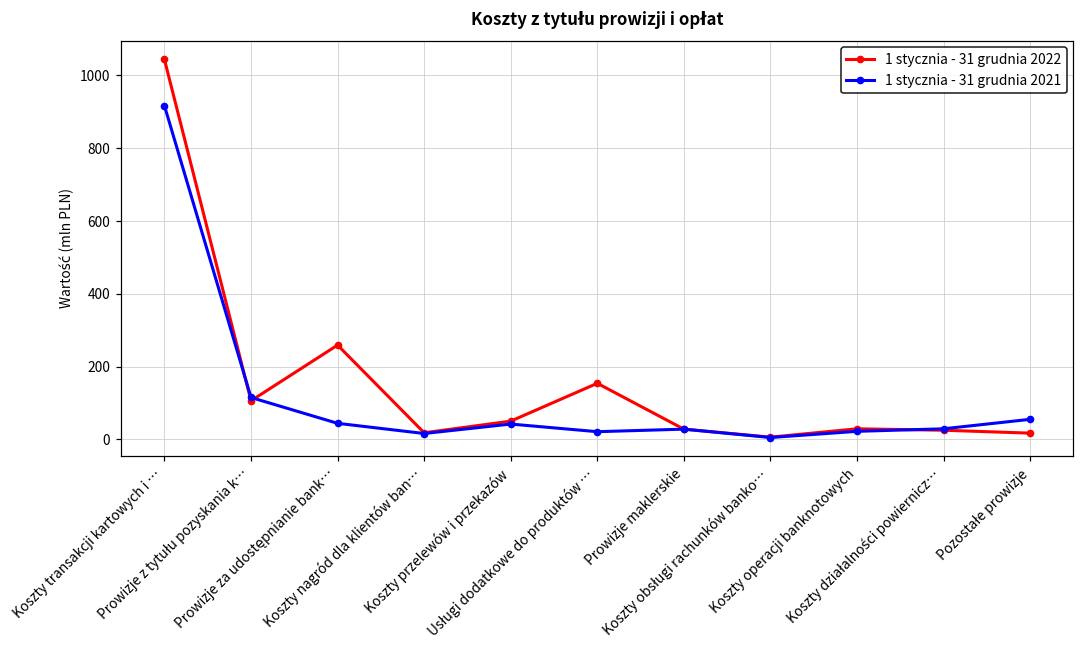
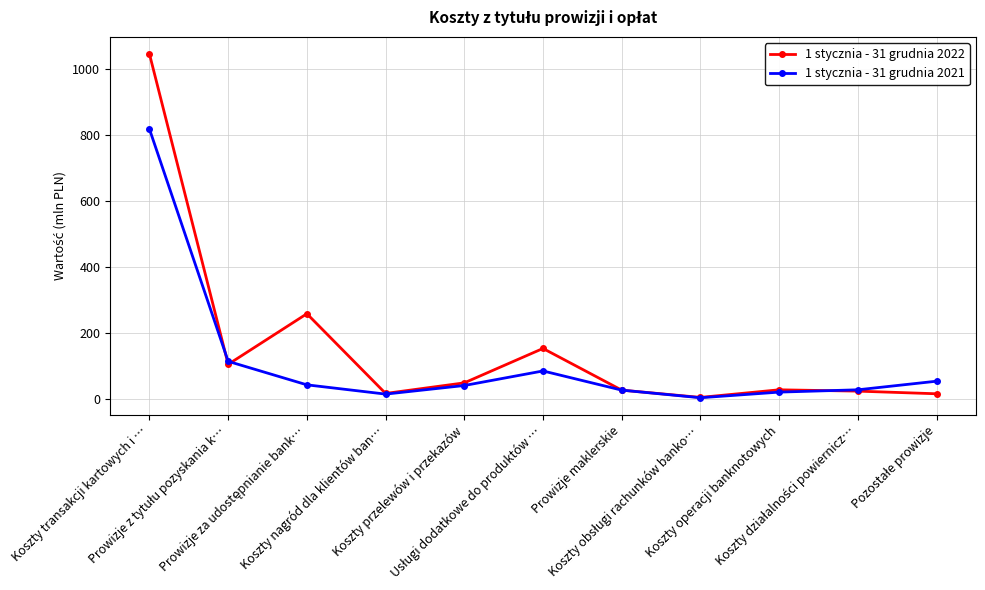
  {
    "1 stycznia - 31 grudnia 2022": {
      "Koszty transakcji kartowych i …": 1040,
      "Prowizje z tytułu pozyskania k…": 110,
      "Prowizje za udostępnianie bank…": 260,
      "Koszty przelewów i przekazów": 50,
      "Usługi dodatkowe do produktów …": 150,
      "Pozostałe prowizje": 20
    },
    "1 stycznia - 31 grudnia 2021": {
-     "Koszty transakcji kartowych i …": 920,
+     "Koszty transakcji kartowych i …": 820,
      "Prowizje z tytułu pozyskania k…": 120,
      "Prowizje za udostępnianie bank…": 40,
      "Koszty przelewów i przekazów": 40,
-     "Usługi dodatkowe do produktów …": 20,
+     "Usługi dodatkowe do produktów …": 90,
      "Pozostałe prowizje": 60
    }
  }
